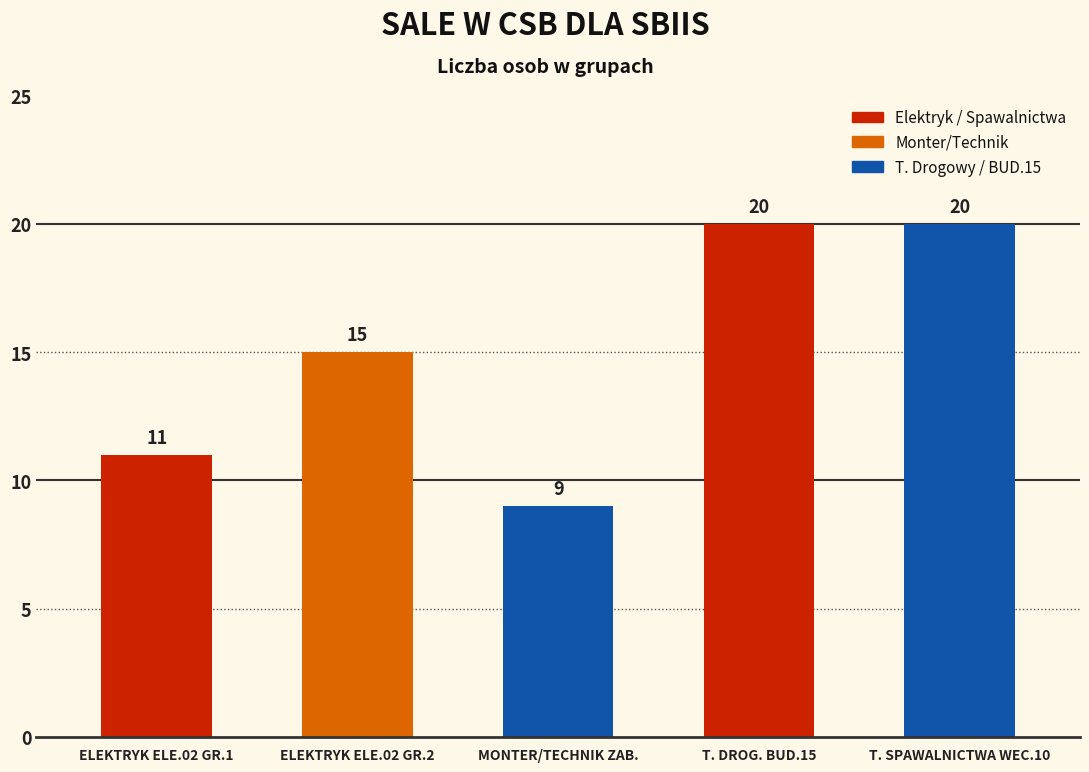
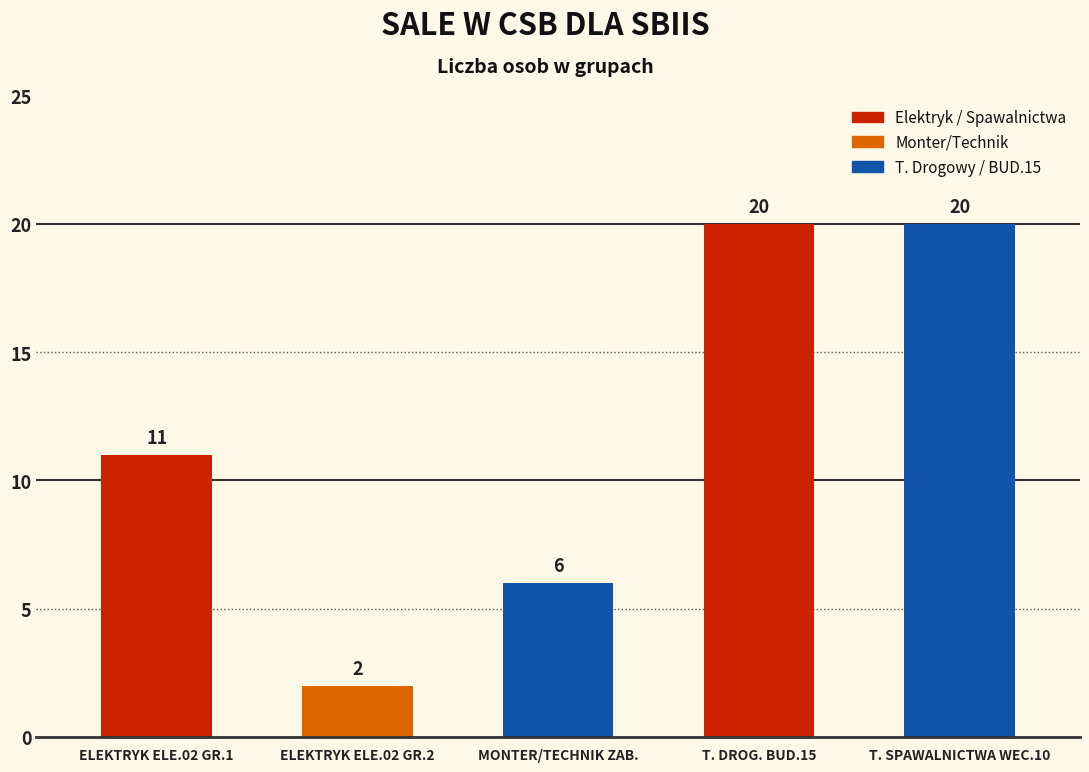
  {
    "ELEKTRYK ELE.02 GR.1": 11,
-   "ELEKTRYK ELE.02 GR.2": 15,
-   "MONTER/TECHNIK ZAB.": 9,
+   "ELEKTRYK ELE.02 GR.2": 2,
+   "MONTER/TECHNIK ZAB.": 6,
    "T. DROG. BUD.15": 20,
    "T. SPAWALNICTWA WEC.10": 20
  }
